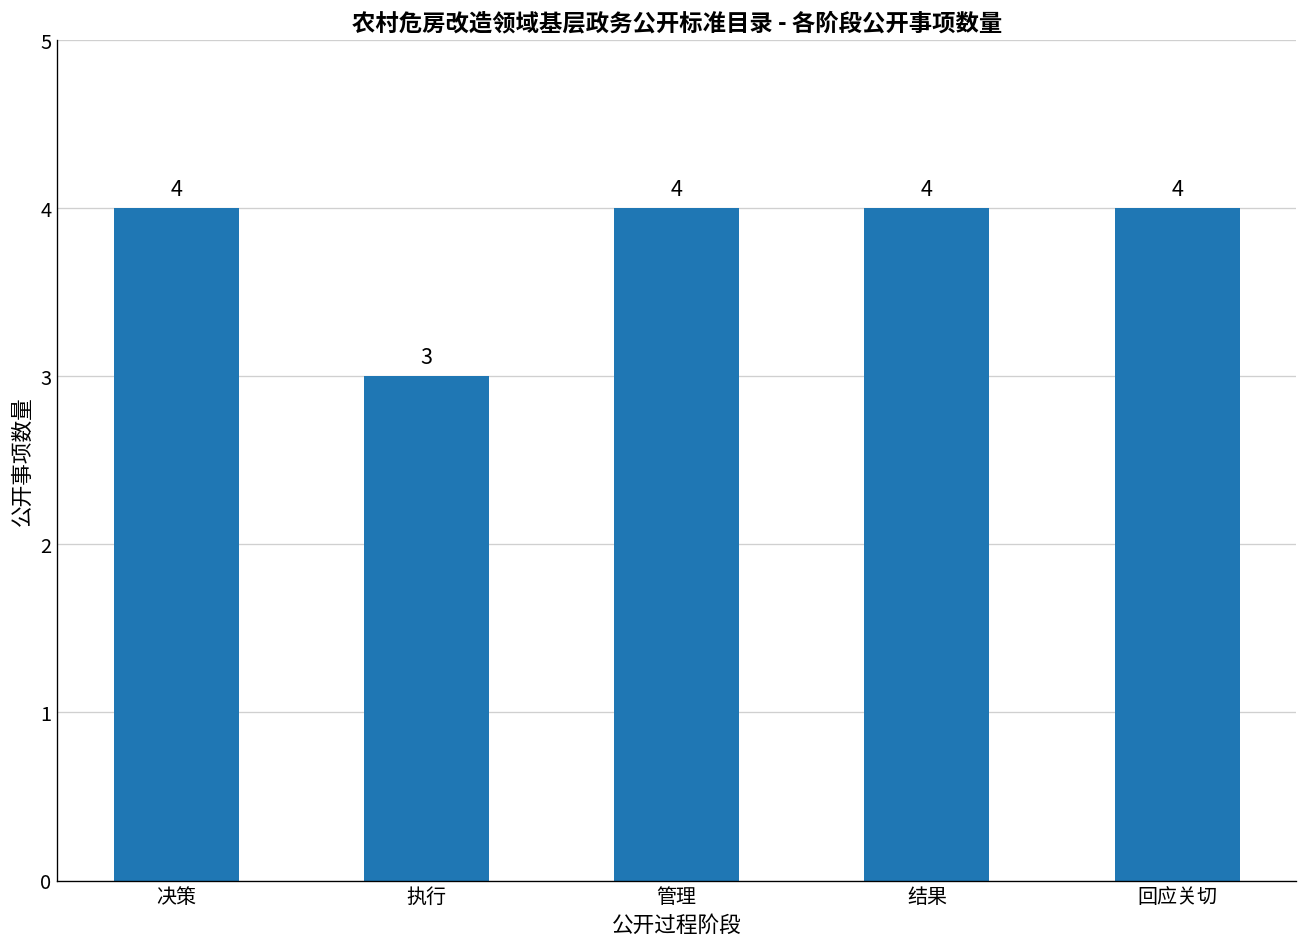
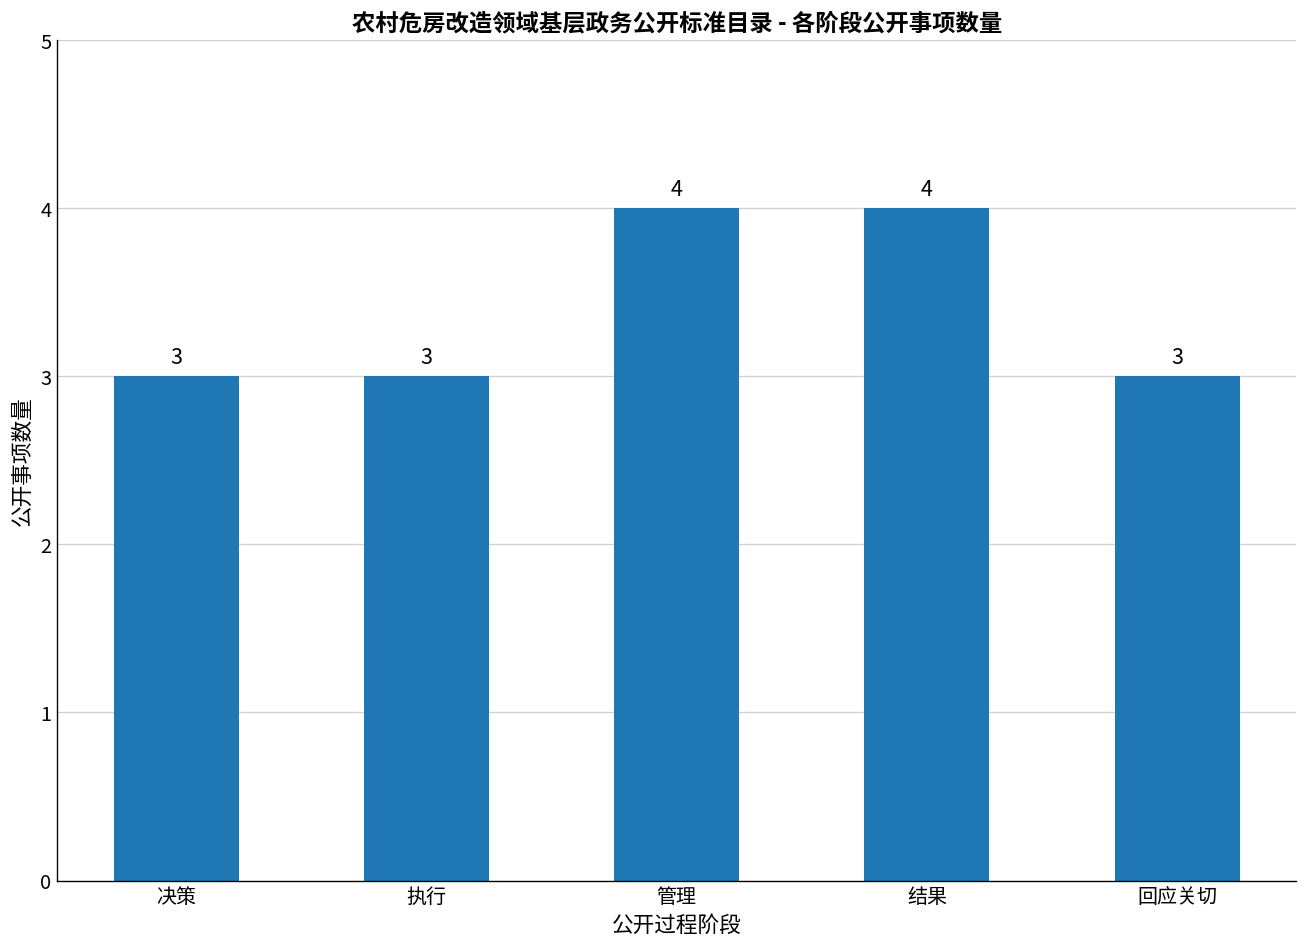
  {
-   "决策": 4,
+   "决策": 3,
    "执行": 3,
    "管理": 4,
    "结果": 4,
-   "回应关切": 4
+   "回应关切": 3
  }
